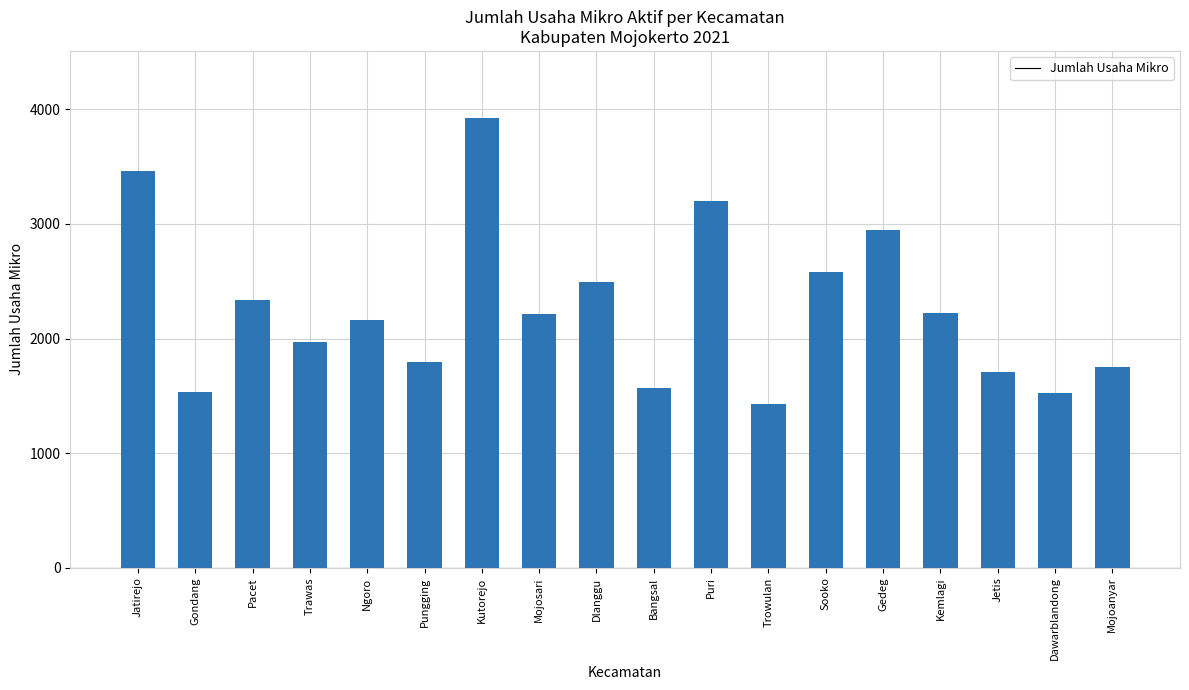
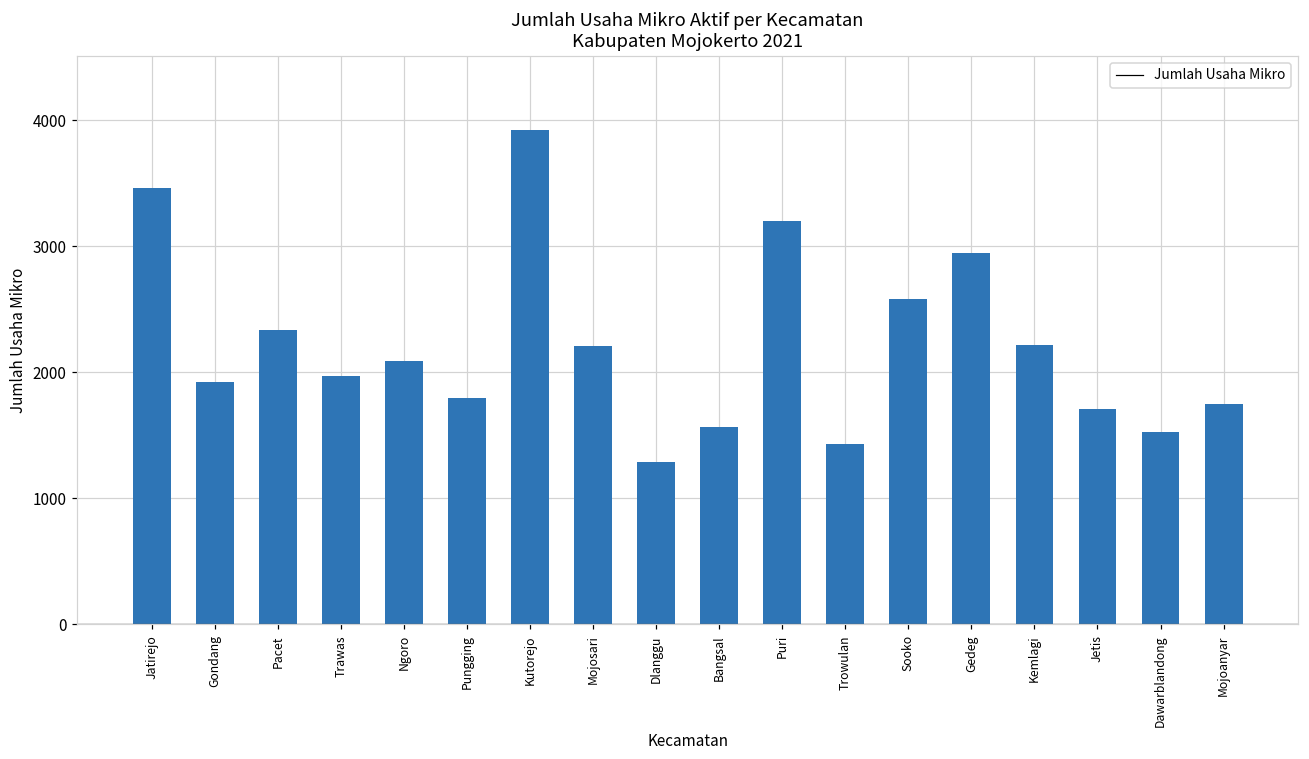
  {
    "Jatirejo": 3460,
-   "Gondang": 1530,
+   "Gondang": 1920,
    "Pacet": 2340,
    "Trawas": 1970,
-   "Ngoro": 2170,
+   "Ngoro": 2090,
    "Pungging": 1790,
    "Kutorejo": 3920,
    "Mojosari": 2210,
-   "Dlanggu": 2500,
+   "Dlanggu": 1290,
    "Bangsal": 1570,
    "Puri": 3200,
    "Trowulan": 1430,
    "Sooko": 2580,
    "Gedeg": 2950,
    "Kemlagi": 2220,
    "Jetis": 1710,
    "Dawarblandong": 1530,
    "Mojoanyar": 1750
  }
